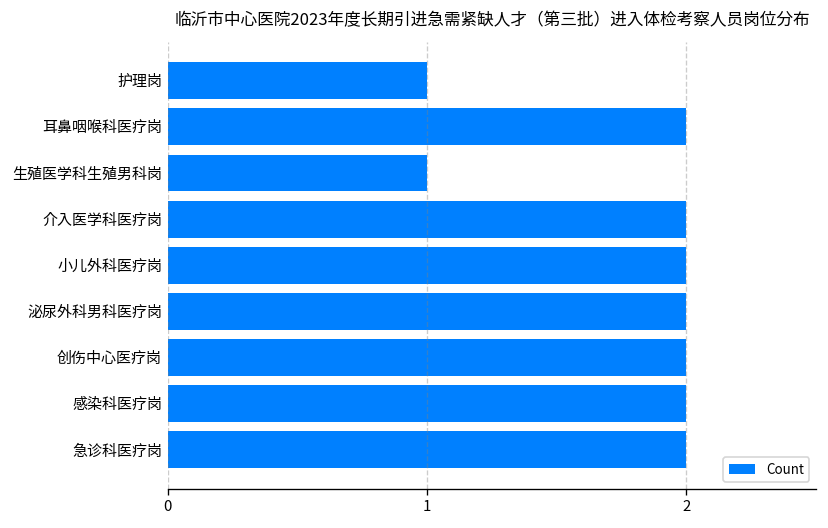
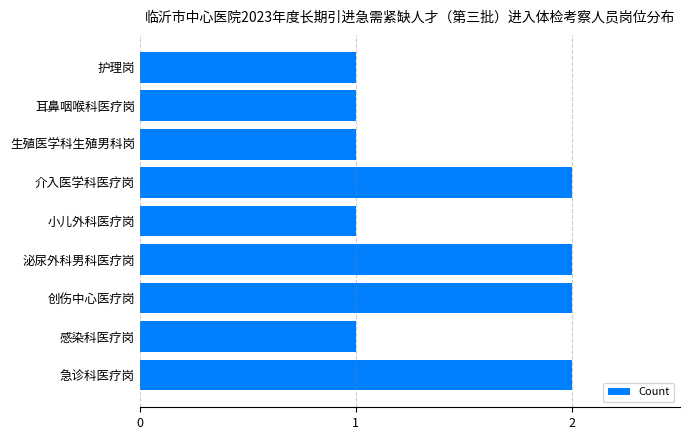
  {
    "护理岗": 1,
-   "耳鼻咽喉科医疗岗": 2,
+   "耳鼻咽喉科医疗岗": 1,
    "生殖医学科生殖男科岗": 1,
    "介入医学科医疗岗": 2,
-   "小儿外科医疗岗": 2,
+   "小儿外科医疗岗": 1,
    "泌尿外科男科医疗岗": 2,
    "创伤中心医疗岗": 2,
-   "感染科医疗岗": 2,
+   "感染科医疗岗": 1,
    "急诊科医疗岗": 2
  }
